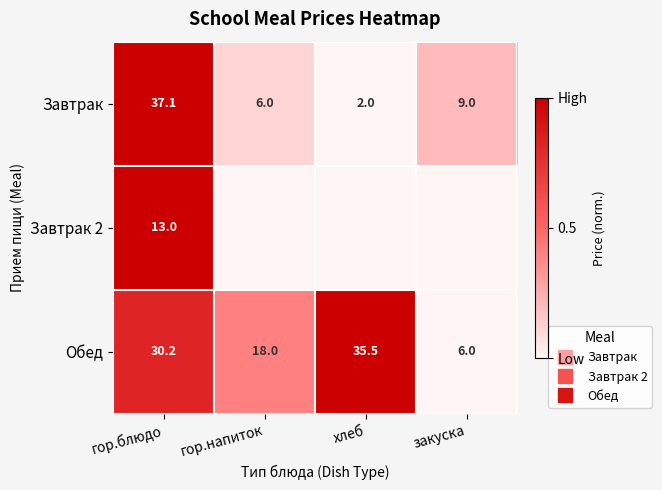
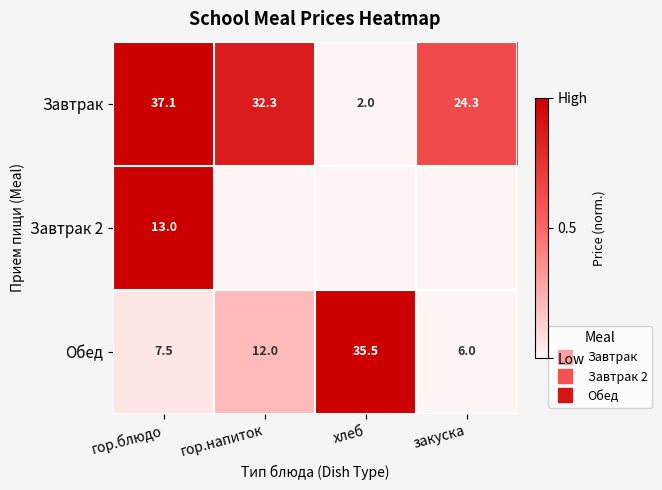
  {
    "Завтрак": {
      "гор.блюдо": 37.1,
-     "гор.напиток": 6.0,
+     "гор.напиток": 32.3,
      "хлеб": 2.0,
-     "закуска": 9.0
+     "закуска": 24.3
    },
    "Завтрак 2": {
      "гор.блюдо": 13.0
    },
    "Обед": {
-     "гор.блюдо": 30.2,
-     "гор.напиток": 18.0,
+     "гор.блюдо": 7.5,
+     "гор.напиток": 12.0,
      "хлеб": 35.5,
      "закуска": 6.0
    }
  }
